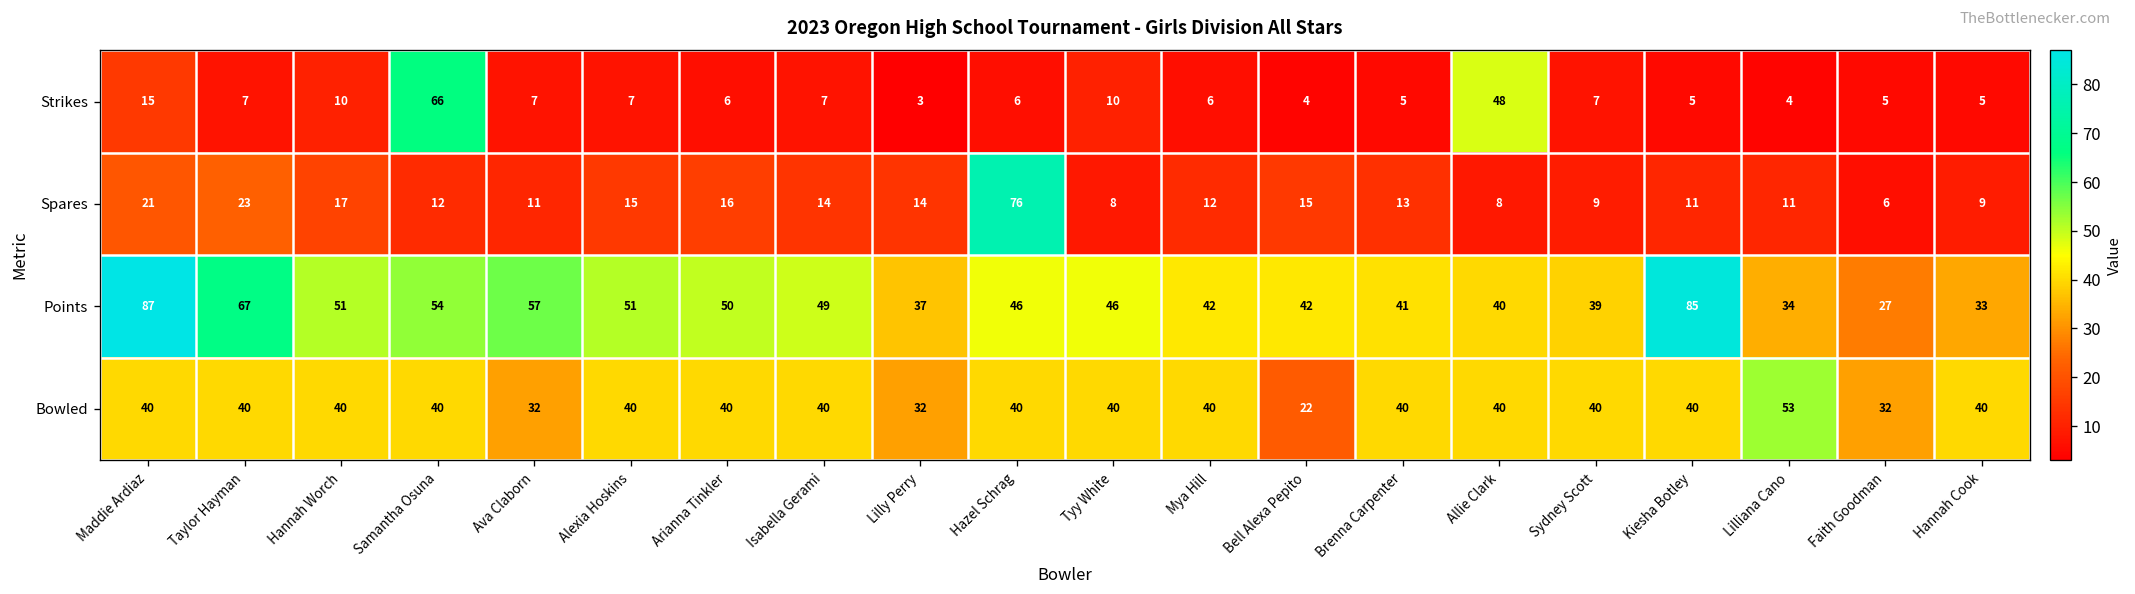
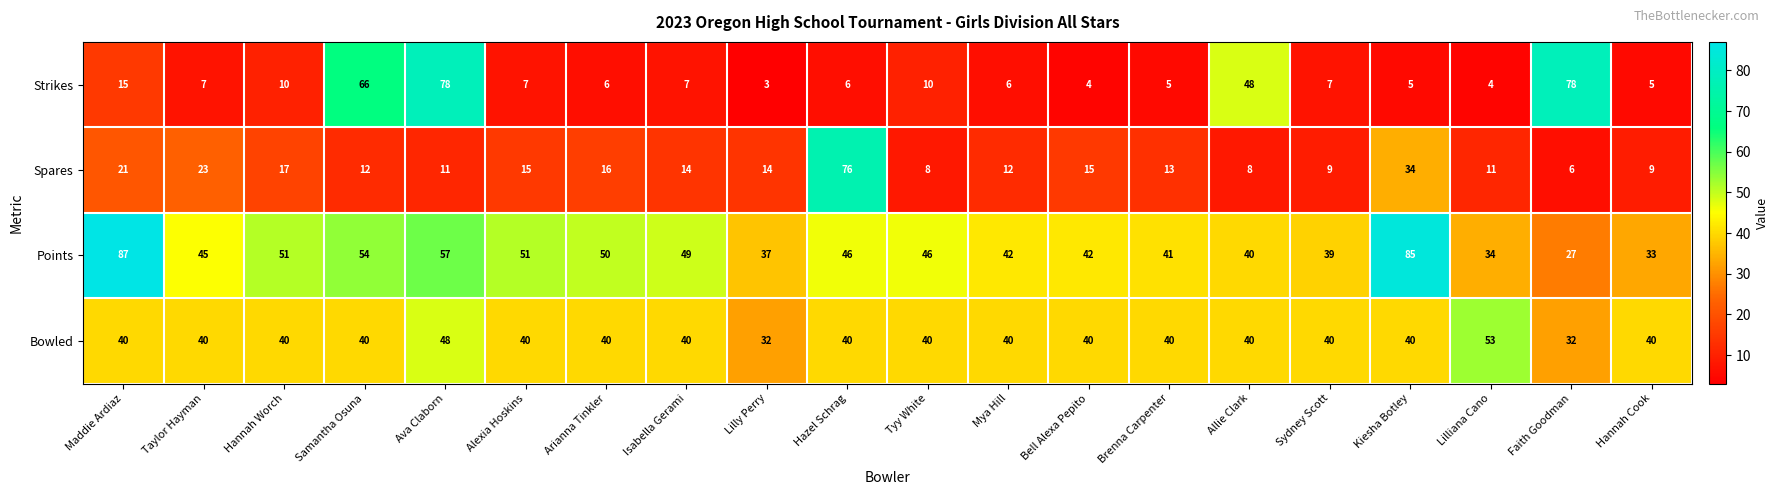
  {
    "Strikes": {
      "Maddie Ardiaz": 15,
      "Taylor Hayman": 7,
      "Hannah Worch": 10,
      "Samantha Osuna": 66,
-     "Ava Claborn": 7,
+     "Ava Claborn": 78,
      "Alexia Hoskins": 7,
      "Arianna Tinkler": 6,
      "Isabella Gerami": 7,
      "Lilly Perry": 3,
      "Hazel Schrag": 6,
      "Tyy White": 10,
      "Mya Hill": 6,
      "Bell Alexa Pepito": 4,
      "Brenna Carpenter": 5,
      "Allie Clark": 48,
      "Sydney Scott": 7,
      "Kiesha Botley": 5,
      "Lilliana Cano": 4,
-     "Faith Goodman": 5,
+     "Faith Goodman": 78,
      "Hannah Cook": 5
    },
    "Spares": {
      "Maddie Ardiaz": 21,
      "Taylor Hayman": 23,
      "Hannah Worch": 17,
      "Samantha Osuna": 12,
      "Ava Claborn": 11,
      "Alexia Hoskins": 15,
      "Arianna Tinkler": 16,
      "Isabella Gerami": 14,
      "Lilly Perry": 14,
      "Hazel Schrag": 76,
      "Tyy White": 8,
      "Mya Hill": 12,
      "Bell Alexa Pepito": 15,
      "Brenna Carpenter": 13,
      "Allie Clark": 8,
      "Sydney Scott": 9,
-     "Kiesha Botley": 11,
+     "Kiesha Botley": 34,
      "Lilliana Cano": 11,
      "Faith Goodman": 6,
      "Hannah Cook": 9
    },
    "Points": {
      "Maddie Ardiaz": 87,
-     "Taylor Hayman": 67,
+     "Taylor Hayman": 45,
      "Hannah Worch": 51,
      "Samantha Osuna": 54,
      "Ava Claborn": 57,
      "Alexia Hoskins": 51,
      "Arianna Tinkler": 50,
      "Isabella Gerami": 49,
      "Lilly Perry": 37,
      "Hazel Schrag": 46,
      "Tyy White": 46,
      "Mya Hill": 42,
      "Bell Alexa Pepito": 42,
      "Brenna Carpenter": 41,
      "Allie Clark": 40,
      "Sydney Scott": 39,
      "Kiesha Botley": 85,
      "Lilliana Cano": 34,
      "Faith Goodman": 27,
      "Hannah Cook": 33
    },
    "Bowled": {
      "Maddie Ardiaz": 40,
      "Taylor Hayman": 40,
      "Hannah Worch": 40,
      "Samantha Osuna": 40,
-     "Ava Claborn": 32,
+     "Ava Claborn": 48,
      "Alexia Hoskins": 40,
      "Arianna Tinkler": 40,
      "Isabella Gerami": 40,
      "Lilly Perry": 32,
      "Hazel Schrag": 40,
      "Tyy White": 40,
      "Mya Hill": 40,
-     "Bell Alexa Pepito": 22,
+     "Bell Alexa Pepito": 40,
      "Brenna Carpenter": 40,
      "Allie Clark": 40,
      "Sydney Scott": 40,
      "Kiesha Botley": 40,
      "Lilliana Cano": 53,
      "Faith Goodman": 32,
      "Hannah Cook": 40
    }
  }
